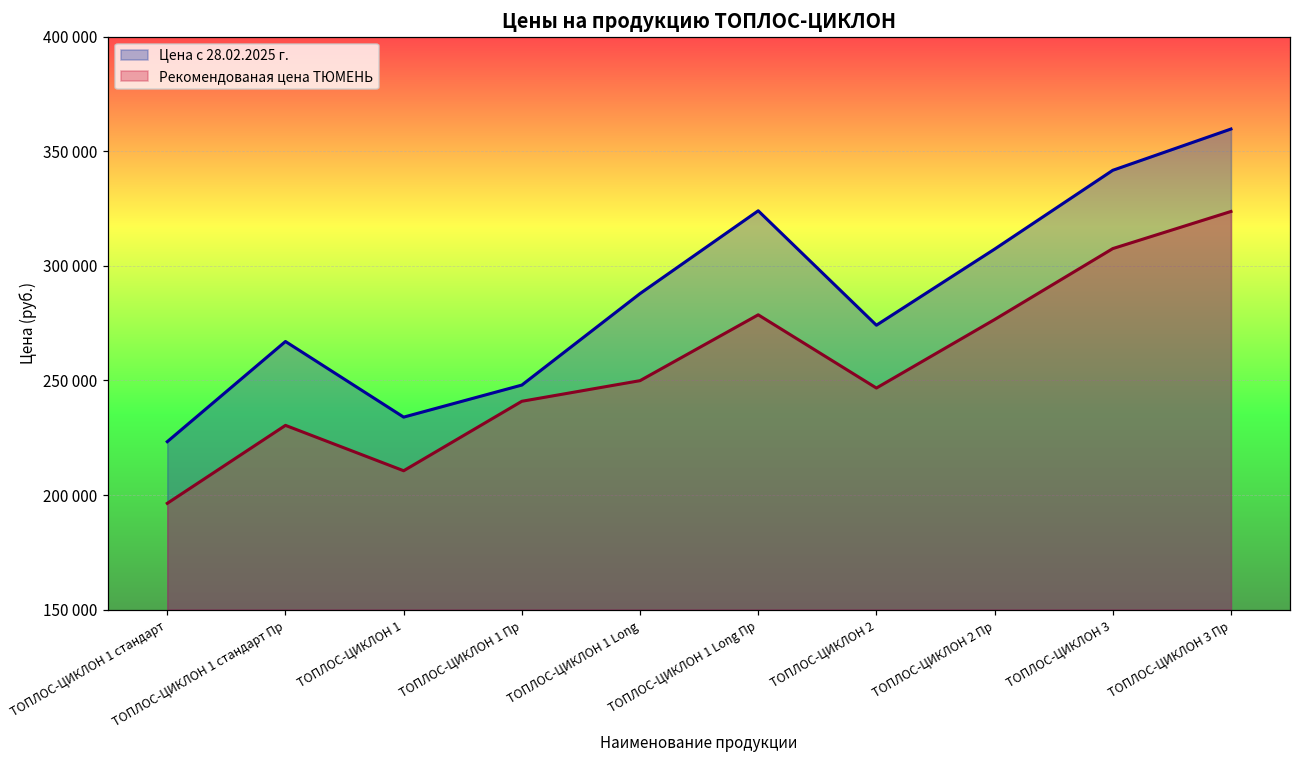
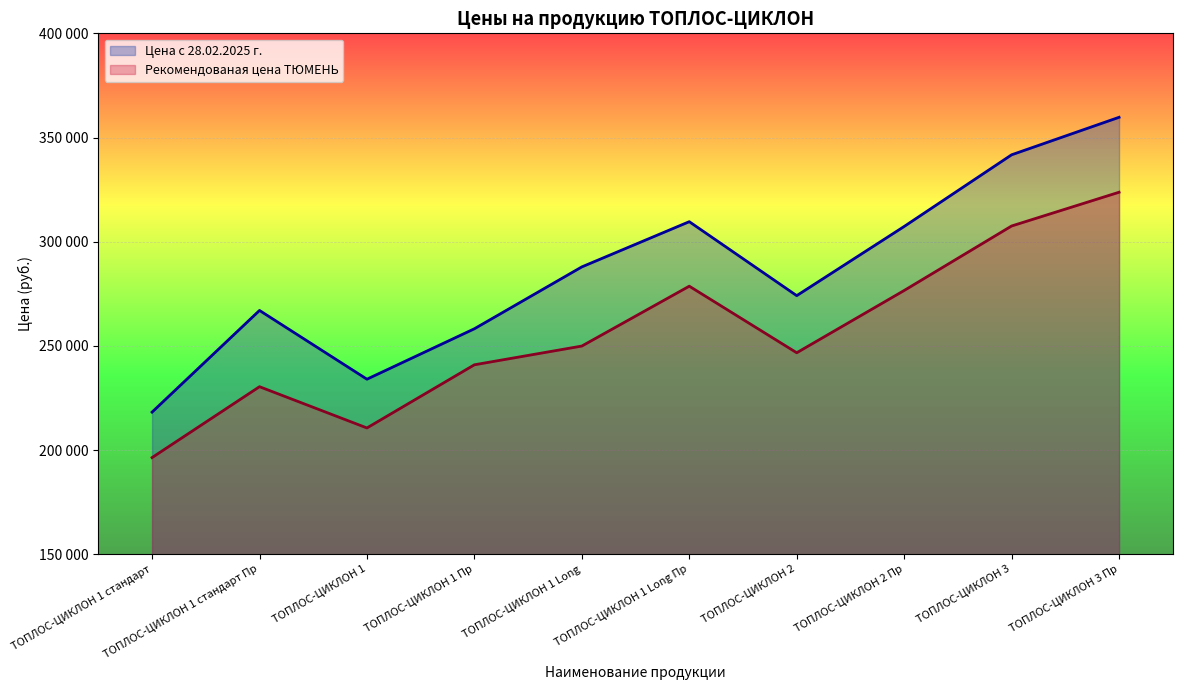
  {
    "Цена с 28.02.2025 г.": {
-     "ТОПЛОС-ЦИКЛОН 1 стандарт": 223000,
+     "ТОПЛОС-ЦИКЛОН 1 стандарт": 218000,
      "ТОПЛОС-ЦИКЛОН 1 стандарт Пр": 267000,
      "ТОПЛОС-ЦИКЛОН 1": 234000,
-     "ТОПЛОС-ЦИКЛОН 1 Пр": 248000,
+     "ТОПЛОС-ЦИКЛОН 1 Пр": 258000,
      "ТОПЛОС-ЦИКЛОН 1 Long": 288000,
-     "ТОПЛОС-ЦИКЛОН 1 Long Пр": 324000,
+     "ТОПЛОС-ЦИКЛОН 1 Long Пр": 310000,
      "ТОПЛОС-ЦИКЛОН 2": 274000,
      "ТОПЛОС-ЦИКЛОН 2 Пр": 307000,
      "ТОПЛОС-ЦИКЛОН 3": 342000,
      "ТОПЛОС-ЦИКЛОН 3 Пр": 360000
    },
    "Рекомендованая цена ТЮМЕНЬ": {
      "ТОПЛОС-ЦИКЛОН 1 стандарт": 196000,
      "ТОПЛОС-ЦИКЛОН 1 стандарт Пр": 230000,
      "ТОПЛОС-ЦИКЛОН 1": 211000,
      "ТОПЛОС-ЦИКЛОН 1 Пр": 241000,
      "ТОПЛОС-ЦИКЛОН 1 Long": 250000,
      "ТОПЛОС-ЦИКЛОН 1 Long Пр": 279000,
      "ТОПЛОС-ЦИКЛОН 2": 247000,
      "ТОПЛОС-ЦИКЛОН 2 Пр": 277000,
      "ТОПЛОС-ЦИКЛОН 3": 308000,
      "ТОПЛОС-ЦИКЛОН 3 Пр": 324000
    }
  }
